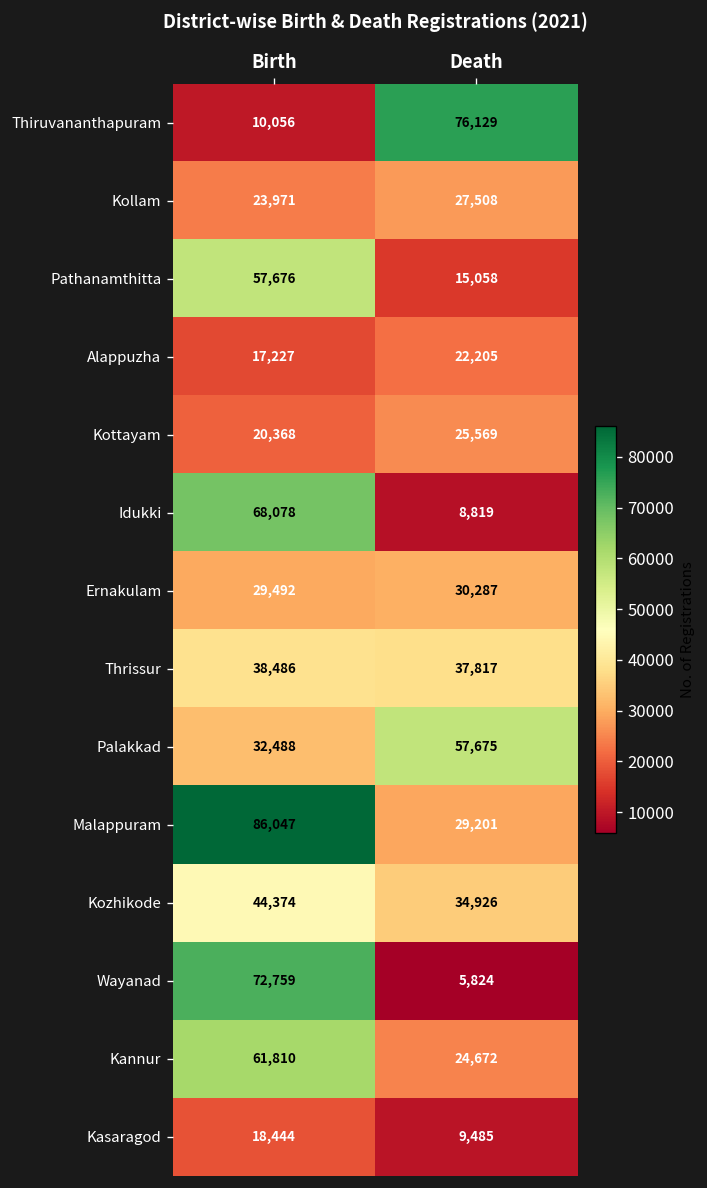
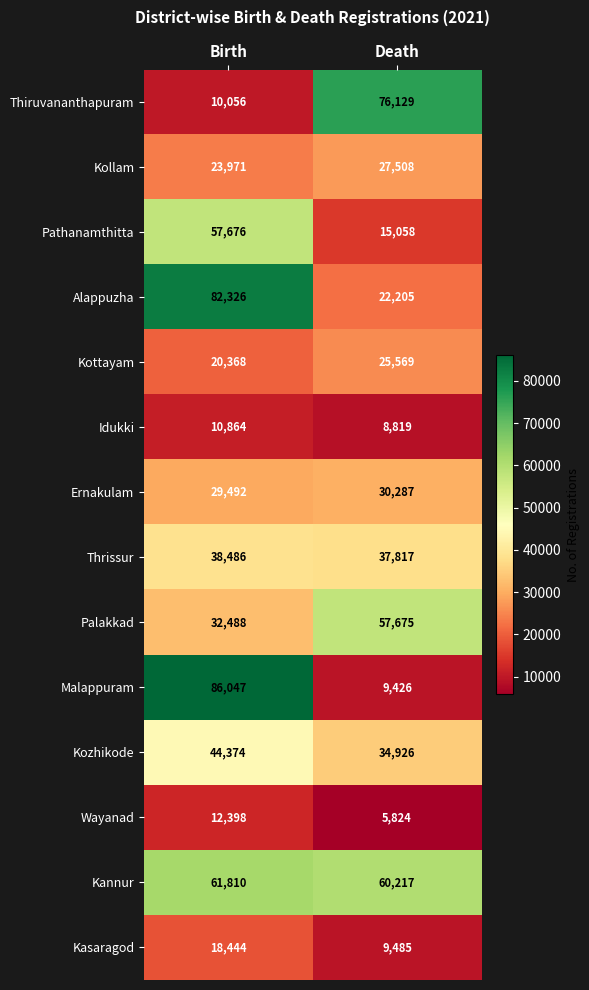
  {
    "Thiruvananthapuram": {
      "Birth": "10,056",
      "Death": "76,129"
    },
    "Kollam": {
      "Birth": "23,971",
      "Death": "27,508"
    },
    "Pathanamthitta": {
      "Birth": "57,676",
      "Death": "15,058"
    },
    "Alappuzha": {
-     "Birth": "17,227",
+     "Birth": "82,326",
      "Death": "22,205"
    },
    "Kottayam": {
      "Birth": "20,368",
      "Death": "25,569"
    },
    "Idukki": {
-     "Birth": "68,078",
+     "Birth": "10,864",
      "Death": "8,819"
    },
    "Ernakulam": {
      "Birth": "29,492",
      "Death": "30,287"
    },
    "Thrissur": {
      "Birth": "38,486",
      "Death": "37,817"
    },
    "Palakkad": {
      "Birth": "32,488",
      "Death": "57,675"
    },
    "Malappuram": {
      "Birth": "86,047",
-     "Death": "29,201"
+     "Death": "9,426"
    },
    "Kozhikode": {
      "Birth": "44,374",
      "Death": "34,926"
    },
    "Wayanad": {
-     "Birth": "72,759",
+     "Birth": "12,398",
      "Death": "5,824"
    },
    "Kannur": {
      "Birth": "61,810",
-     "Death": "24,672"
+     "Death": "60,217"
    },
    "Kasaragod": {
      "Birth": "18,444",
      "Death": "9,485"
    }
  }
